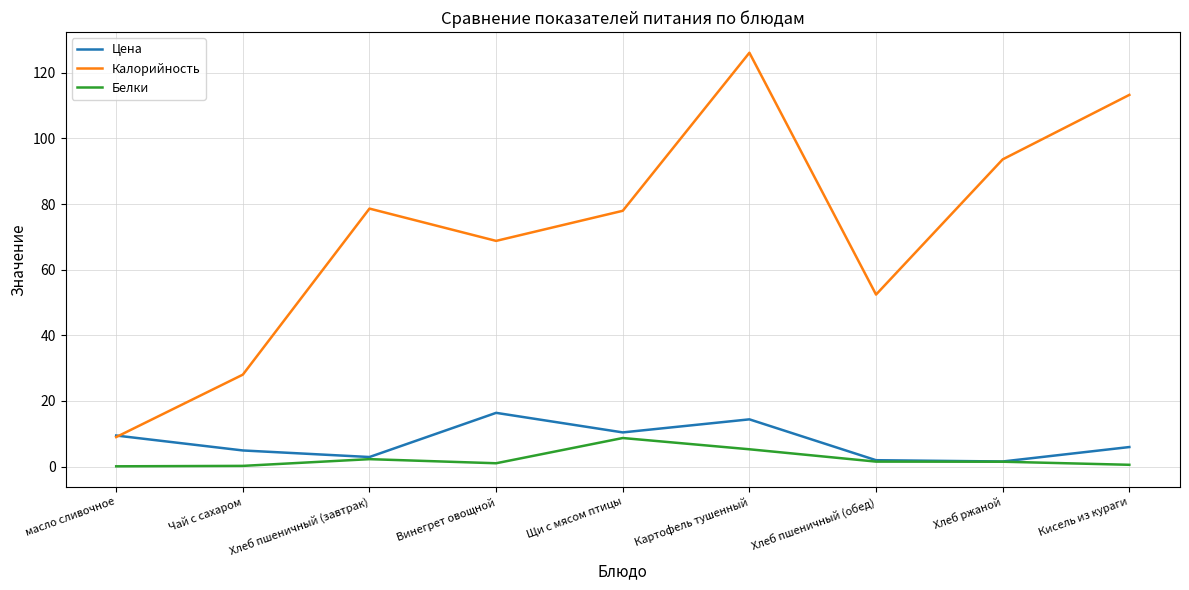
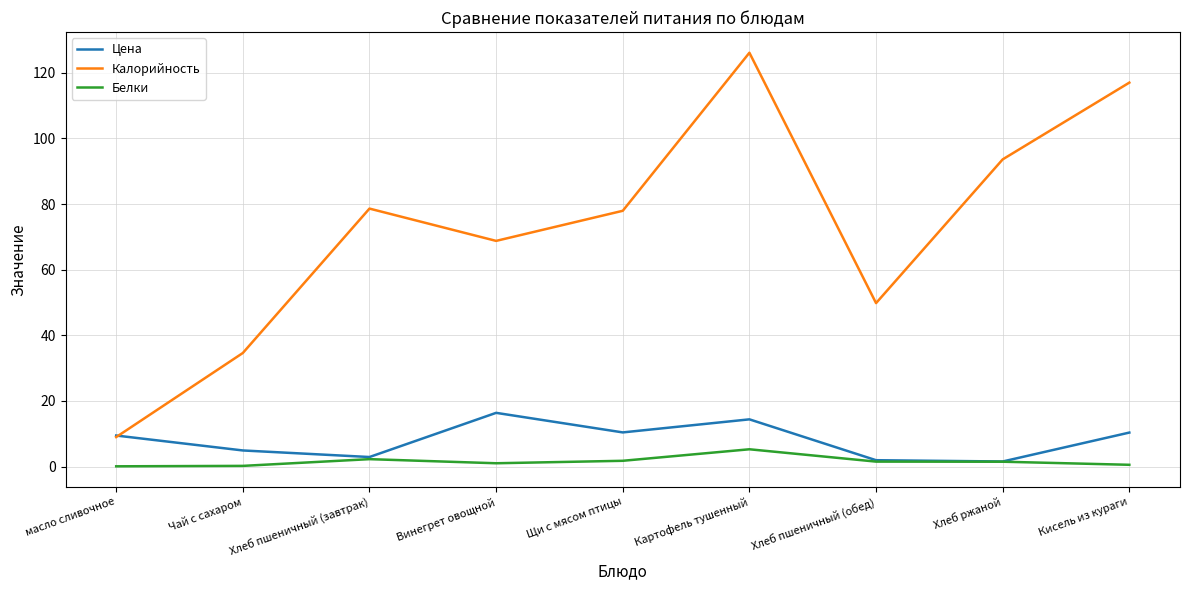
  {
    "Цена": {
      "Чай с сахаром": 5,
      "Винегрет овощной": 16,
      "Щи с мясом птицы": 10,
      "Картофель тушенный": 14,
-     "Кисель из кураги": 6
+     "Кисель из кураги": 10
    },
    "Калорийность": {
-     "Чай с сахаром": 28,
+     "Чай с сахаром": 35,
      "Хлеб пшеничный (завтрак)": 79,
      "Винегрет овощной": 69,
      "Щи с мясом птицы": 78,
      "Картофель тушенный": 126,
-     "Хлеб пшеничный (обед)": 52,
+     "Хлеб пшеничный (обед)": 50,
      "Хлеб ржаной": 94,
-     "Кисель из кураги": 113
+     "Кисель из кураги": 117
    },
    "Белки": {
      "масло сливочное": 0,
      "Чай с сахаром": 0,
      "Винегрет овощной": 1,
-     "Щи с мясом птицы": 9,
+     "Щи с мясом птицы": 2,
      "Картофель тушенный": 5,
      "Кисель из кураги": 1
    }
  }
